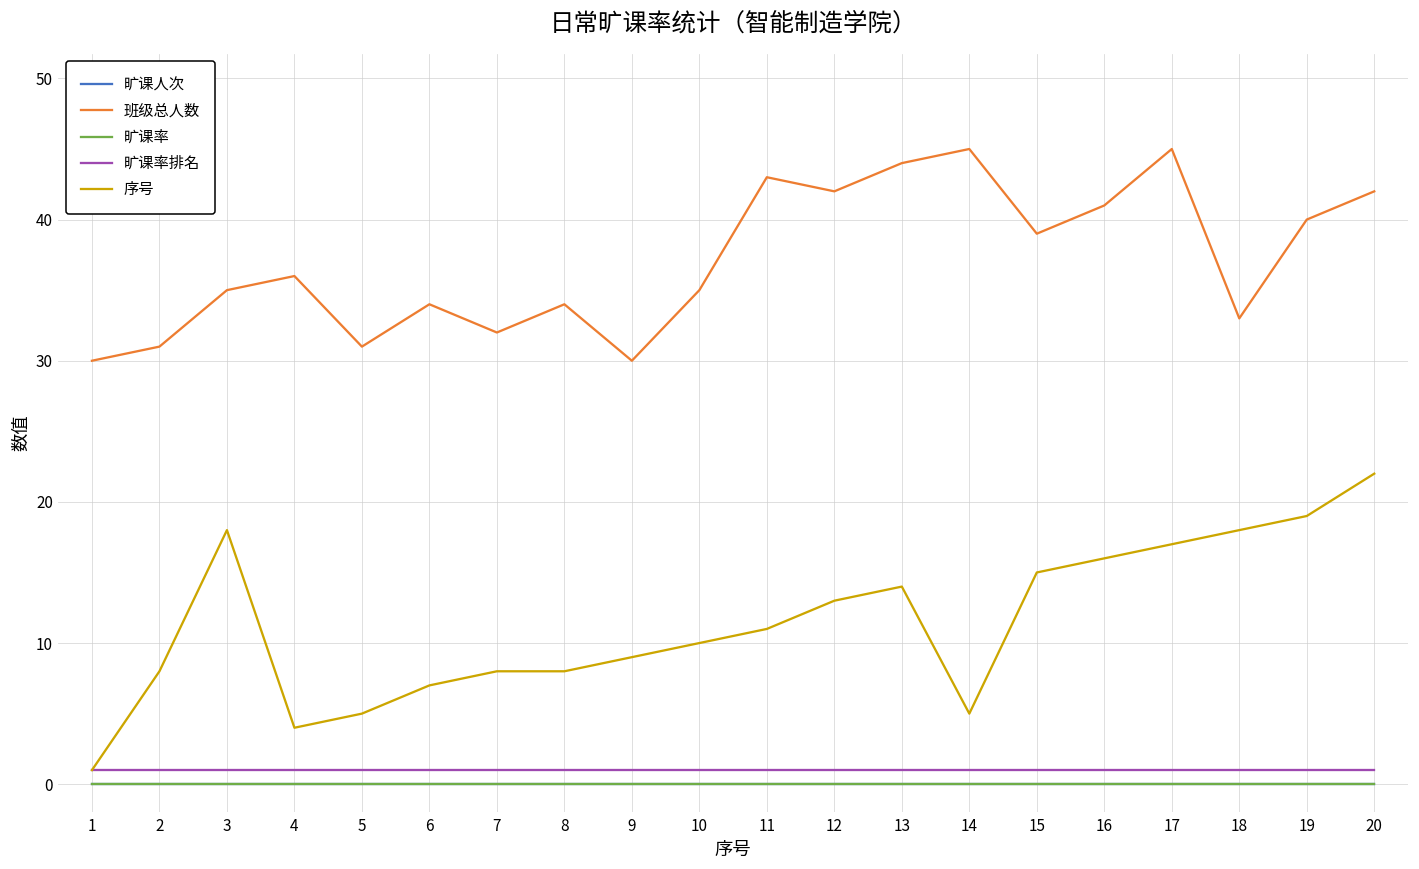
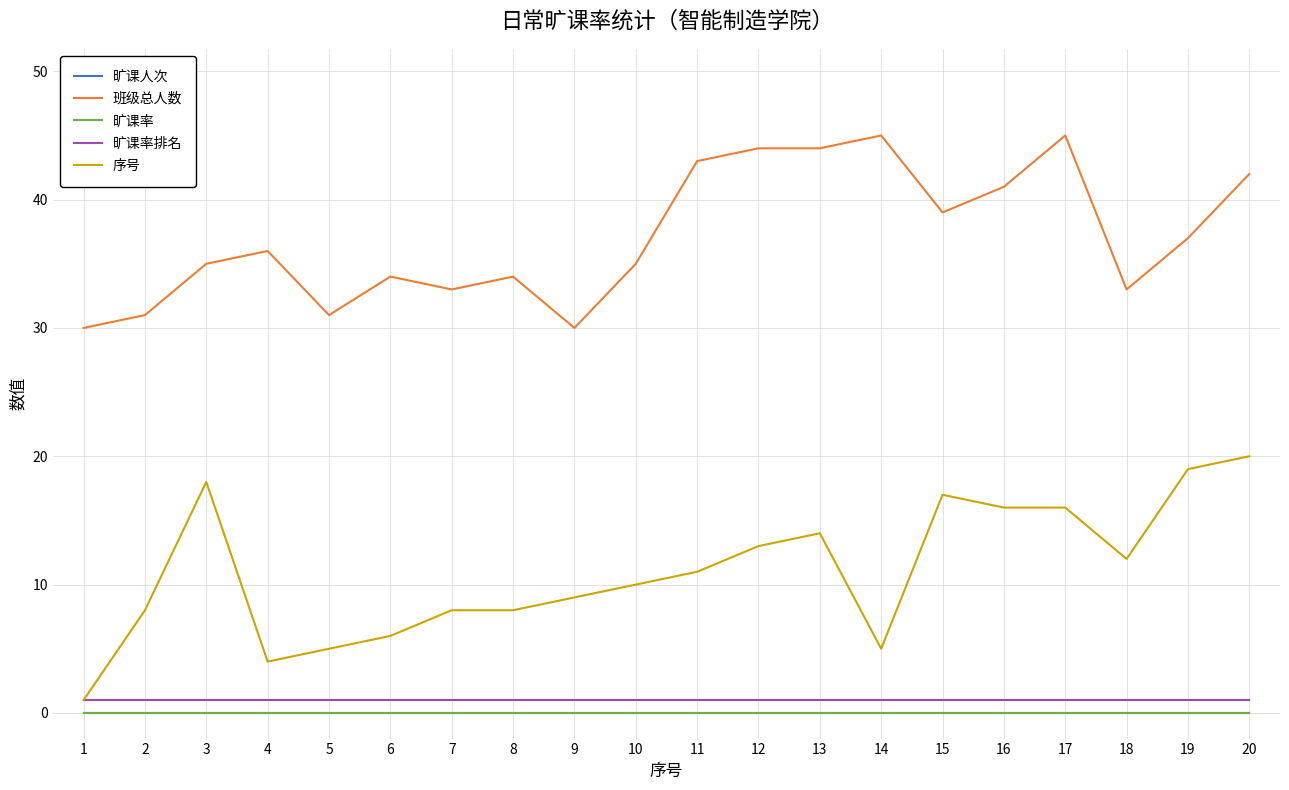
  {
    "旷课率": {
      "1": 0,
      "2": 0,
      "3": 0,
      "4": 0,
      "5": 0,
      "6": 0,
      "7": 0,
      "8": 0,
      "9": 0,
      "10": 0,
      "11": 0,
      "12": 0,
      "13": 0,
      "14": 0,
      "15": 0,
      "16": 0,
      "17": 0,
      "18": 0,
      "19": 0,
      "20": 0
    },
    "班级总人数": {
      "1": 30,
      "2": 31,
      "3": 35,
      "4": 36,
      "5": 31,
      "6": 34,
-     "7": 32,
+     "7": 33,
      "8": 34,
      "9": 30,
      "10": 35,
      "11": 43,
-     "12": 42,
+     "12": 44,
      "13": 44,
      "14": 45,
      "15": 39,
      "16": 41,
      "17": 45,
      "18": 33,
-     "19": 40,
+     "19": 37,
      "20": 42
    },
    "旷课率排名": {
      "2": 1,
      "3": 1,
      "4": 1,
      "5": 1,
      "6": 1,
      "7": 1,
      "8": 1,
      "9": 1,
      "10": 1,
      "11": 1,
      "12": 1,
      "13": 1,
      "14": 1,
      "15": 1,
      "16": 1,
      "17": 1,
      "18": 1,
      "19": 1,
      "20": 1
    },
    "序号": {
      "2": 8,
      "3": 18,
      "4": 4,
      "5": 5,
-     "6": 7,
+     "6": 6,
      "7": 8,
      "8": 8,
      "9": 9,
      "10": 10,
      "11": 11,
      "12": 13,
      "13": 14,
      "14": 5,
-     "15": 15,
+     "15": 17,
      "16": 16,
-     "17": 17,
-     "18": 18,
+     "17": 16,
+     "18": 12,
      "19": 19,
-     "20": 22
+     "20": 20
    }
  }
